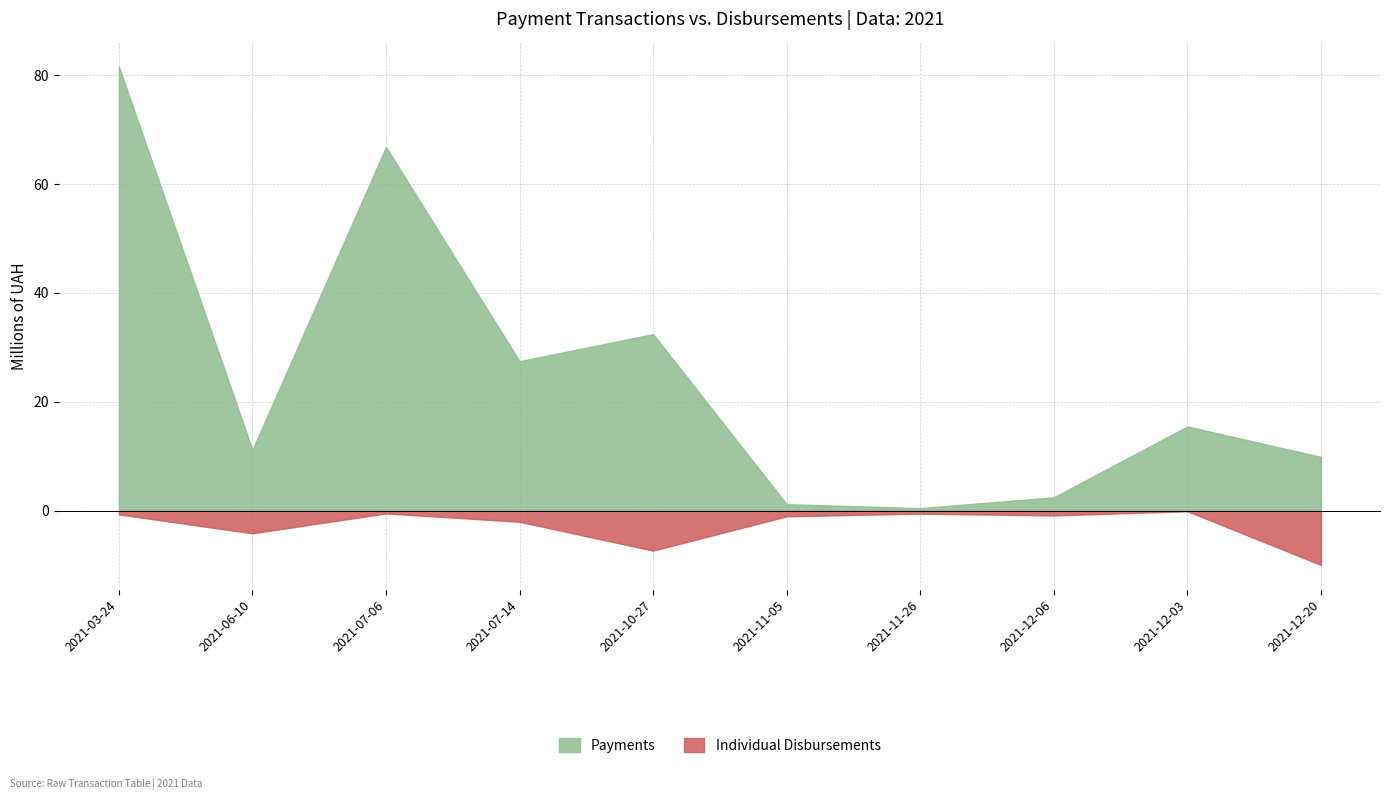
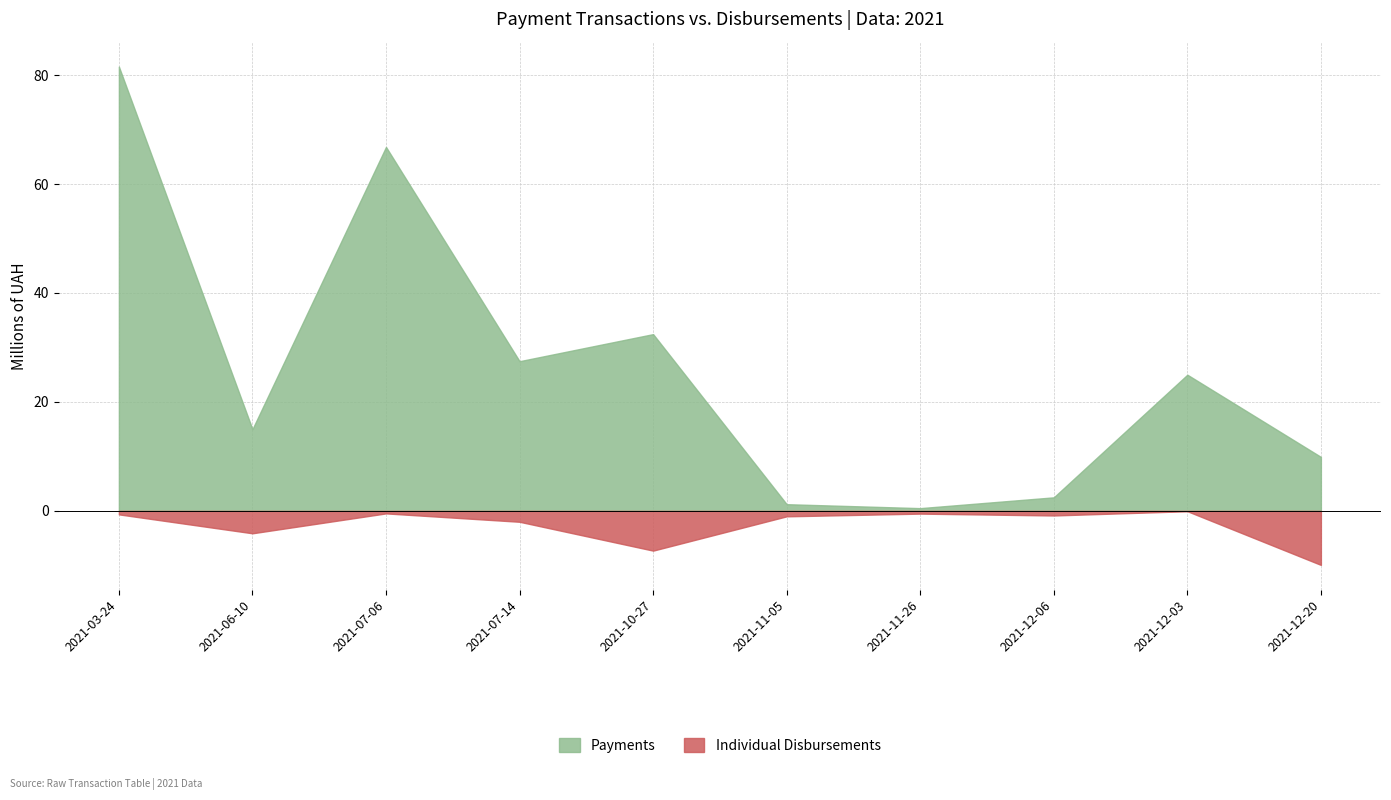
  {
    "Payments": {
      "2021-03-24": 82,
-     "2021-06-10": 11,
+     "2021-06-10": 15,
      "2021-07-06": 67,
      "2021-07-14": 27,
      "2021-10-27": 32,
      "2021-11-05": 1,
      "2021-11-26": 1,
      "2021-12-06": 2,
-     "2021-12-03": 16,
+     "2021-12-03": 25,
      "2021-12-20": 10
    }
  }
